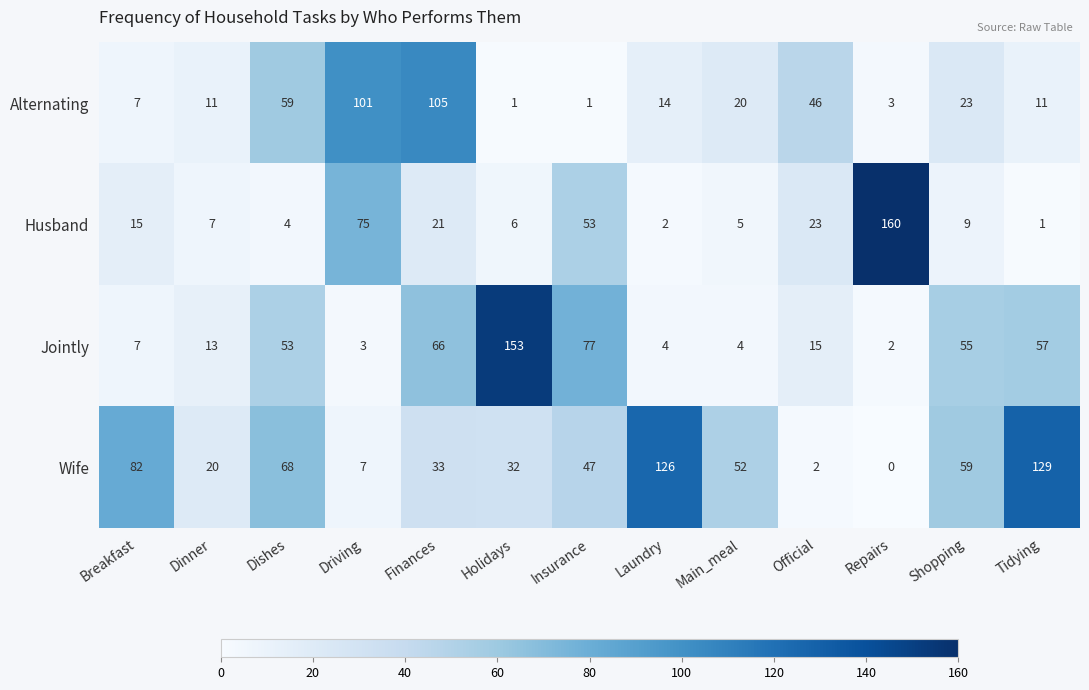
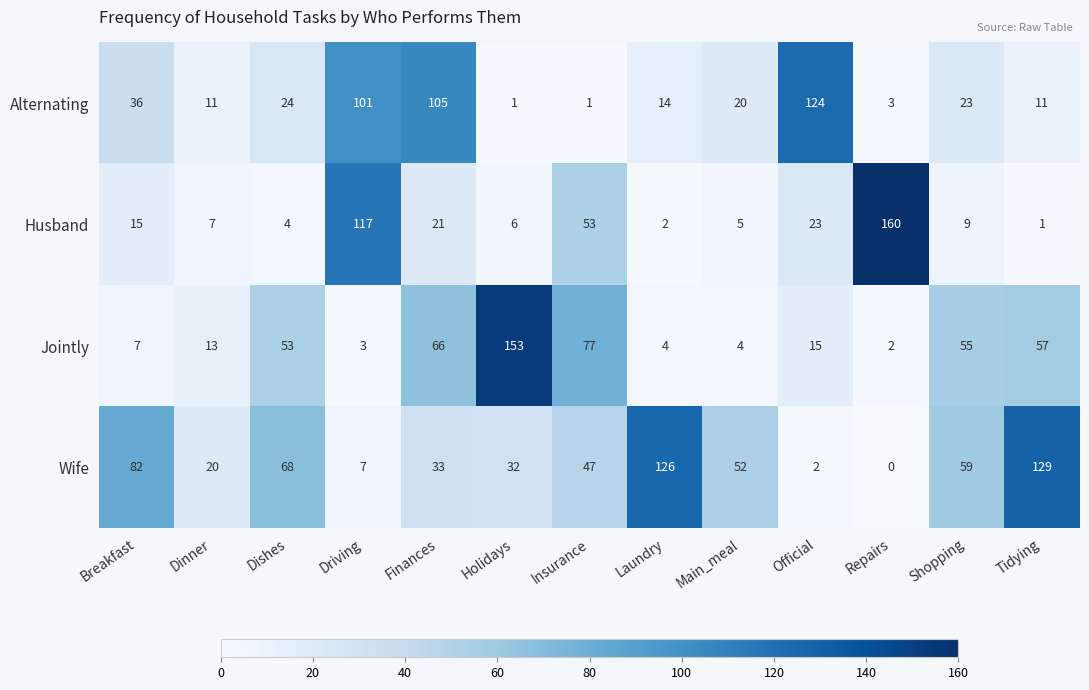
  {
    "Alternating": {
-     "Breakfast": 7,
+     "Breakfast": 36,
      "Dinner": 11,
-     "Dishes": 59,
+     "Dishes": 24,
      "Driving": 101,
      "Finances": 105,
      "Holidays": 1,
      "Insurance": 1,
      "Laundry": 14,
      "Main_meal": 20,
-     "Official": 46,
+     "Official": 124,
      "Repairs": 3,
      "Shopping": 23,
      "Tidying": 11
    },
    "Husband": {
      "Breakfast": 15,
      "Dinner": 7,
      "Dishes": 4,
-     "Driving": 75,
+     "Driving": 117,
      "Finances": 21,
      "Holidays": 6,
      "Insurance": 53,
      "Laundry": 2,
      "Main_meal": 5,
      "Official": 23,
      "Repairs": 160,
      "Shopping": 9,
      "Tidying": 1
    },
    "Jointly": {
      "Breakfast": 7,
      "Dinner": 13,
      "Dishes": 53,
      "Driving": 3,
      "Finances": 66,
      "Holidays": 153,
      "Insurance": 77,
      "Laundry": 4,
      "Main_meal": 4,
      "Official": 15,
      "Repairs": 2,
      "Shopping": 55,
      "Tidying": 57
    },
    "Wife": {
      "Breakfast": 82,
      "Dinner": 20,
      "Dishes": 68,
      "Driving": 7,
      "Finances": 33,
      "Holidays": 32,
      "Insurance": 47,
      "Laundry": 126,
      "Main_meal": 52,
      "Official": 2,
      "Repairs": 0,
      "Shopping": 59,
      "Tidying": 129
    }
  }
